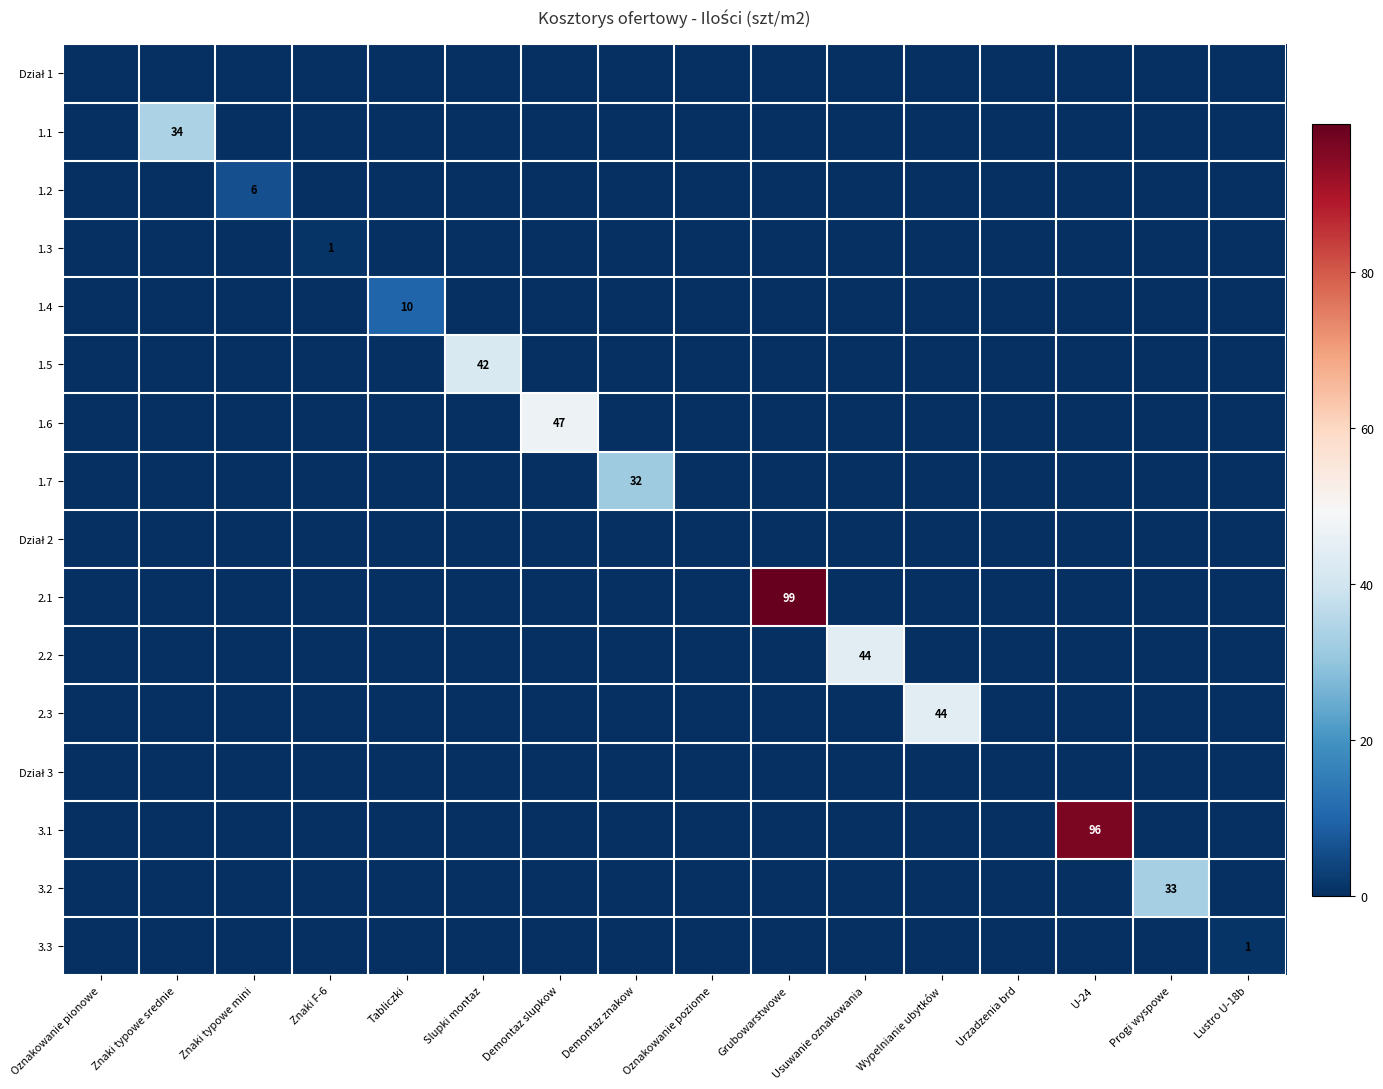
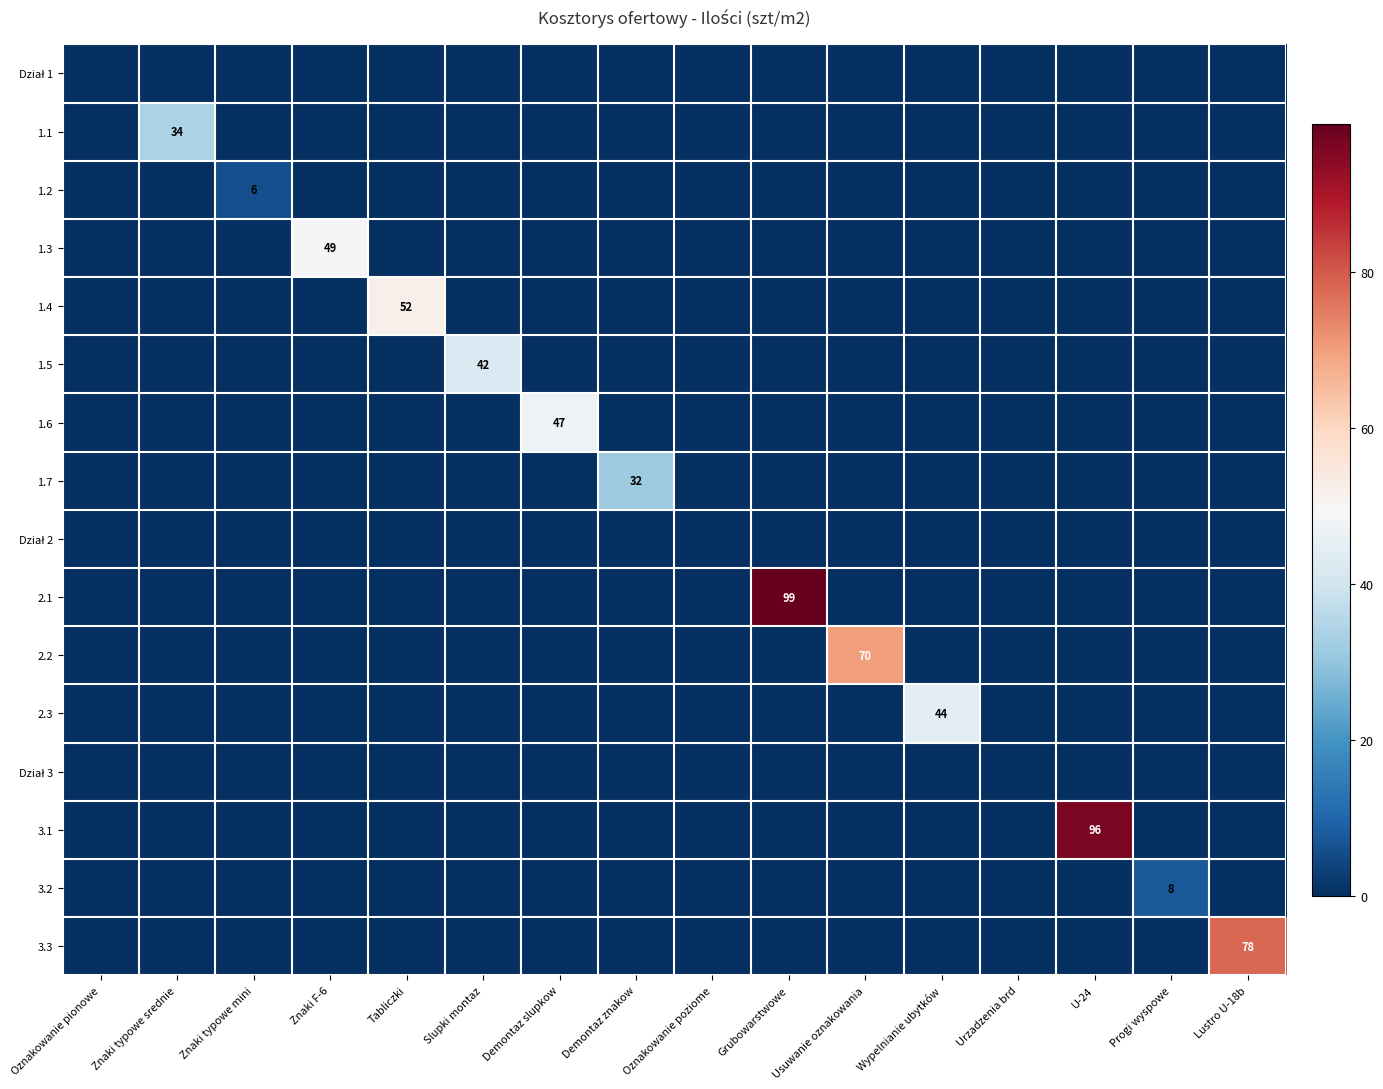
  {
    "1.1": {
      "Znaki typowe srednie": 34
    },
    "1.2": {
      "Znaki typowe mini": 6
    },
    "1.3": {
-     "Znaki F-6": 1
+     "Znaki F-6": 49
    },
    "1.4": {
-     "Tabliczki": 10
+     "Tabliczki": 52
    },
    "1.5": {
      "Slupki montaz": 42
    },
    "1.6": {
      "Demontaz slupkow": 47
    },
    "1.7": {
      "Demontaz znakow": 32
    },
    "2.1": {
      "Grubowarstwowe": 99
    },
    "2.2": {
-     "Usuwanie oznakowania": 44
+     "Usuwanie oznakowania": 70
    },
    "2.3": {
      "Wypelnianie ubytków": 44
    },
    "3.1": {
      "U-24": 96
    },
    "3.2": {
-     "Progi wyspowe": 33
+     "Progi wyspowe": 8
    },
    "3.3": {
-     "Lustro U-18b": 1
+     "Lustro U-18b": 78
    }
  }
